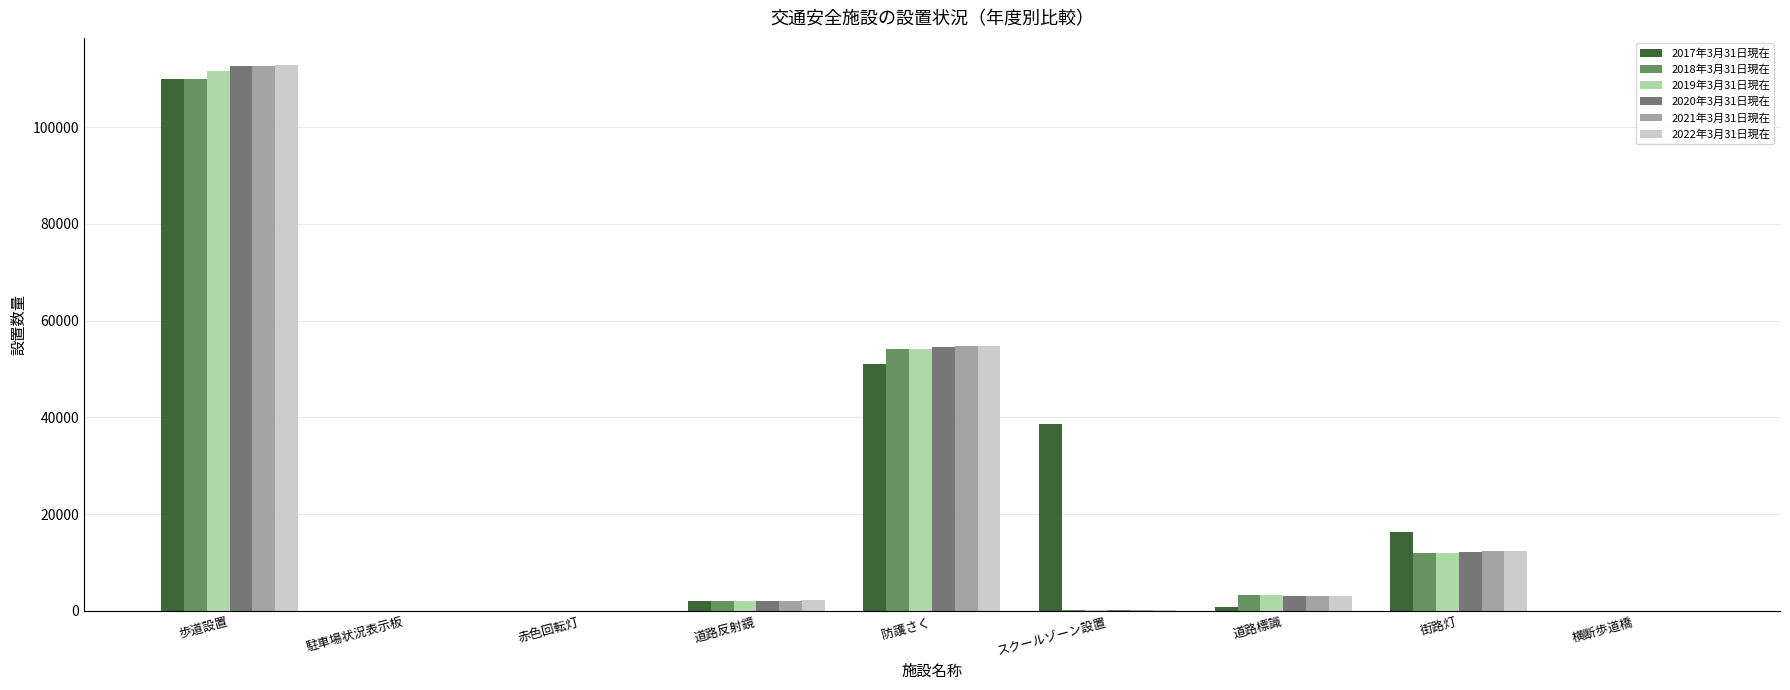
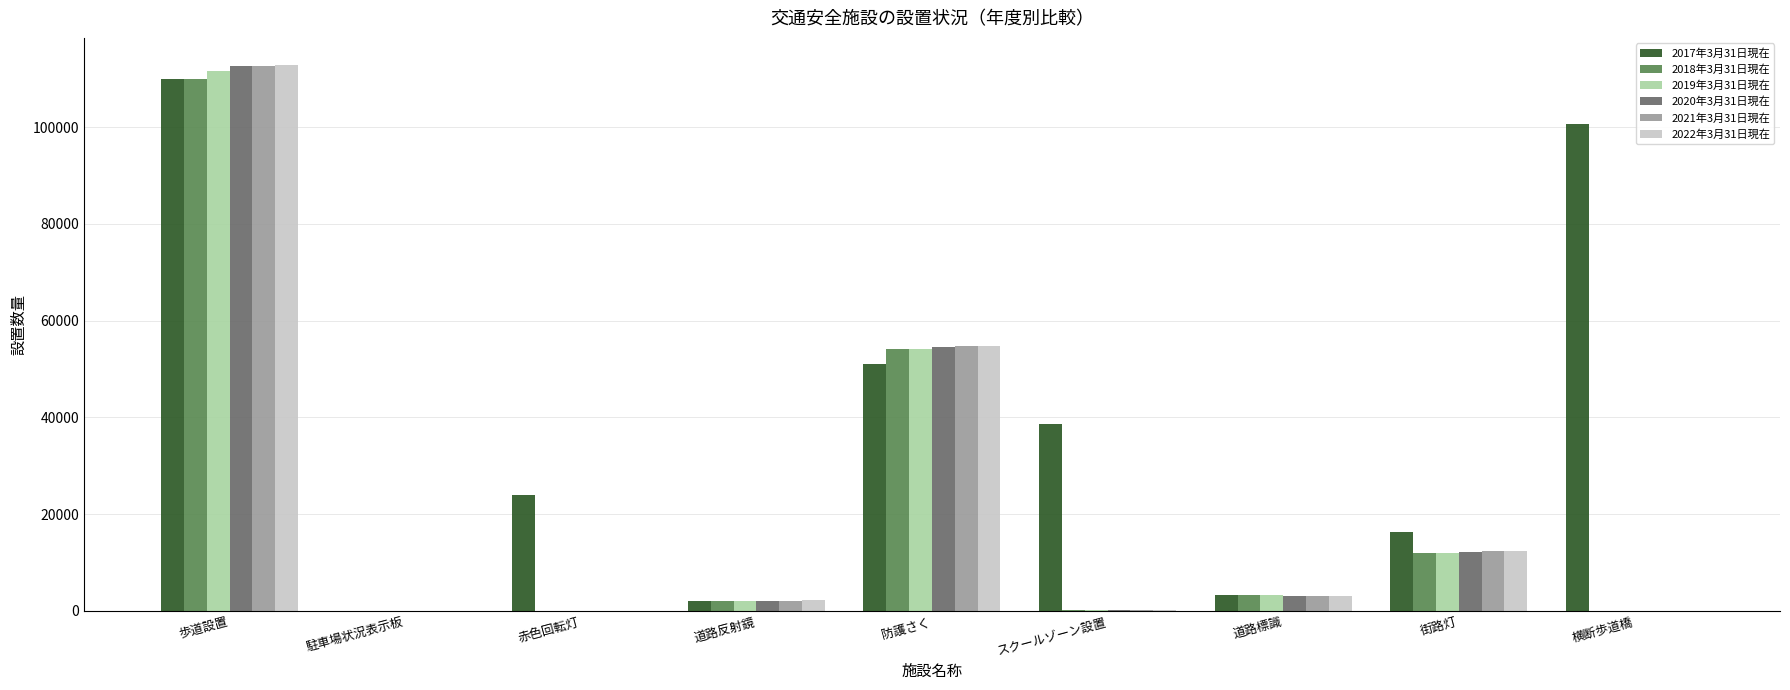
  {
    "2017年3月31日現在": {
      "歩道設置": 110000,
-     "赤色回転灯": 0,
+     "赤色回転灯": 24000,
      "道路反射鏡": 2000,
      "防護さく": 51000,
      "スクールゾーン設置": 39000,
-     "道路標識": 1000,
+     "道路標識": 3000,
      "街路灯": 16000,
-     "横断歩道橋": 0
+     "横断歩道橋": 101000
    }
  }
